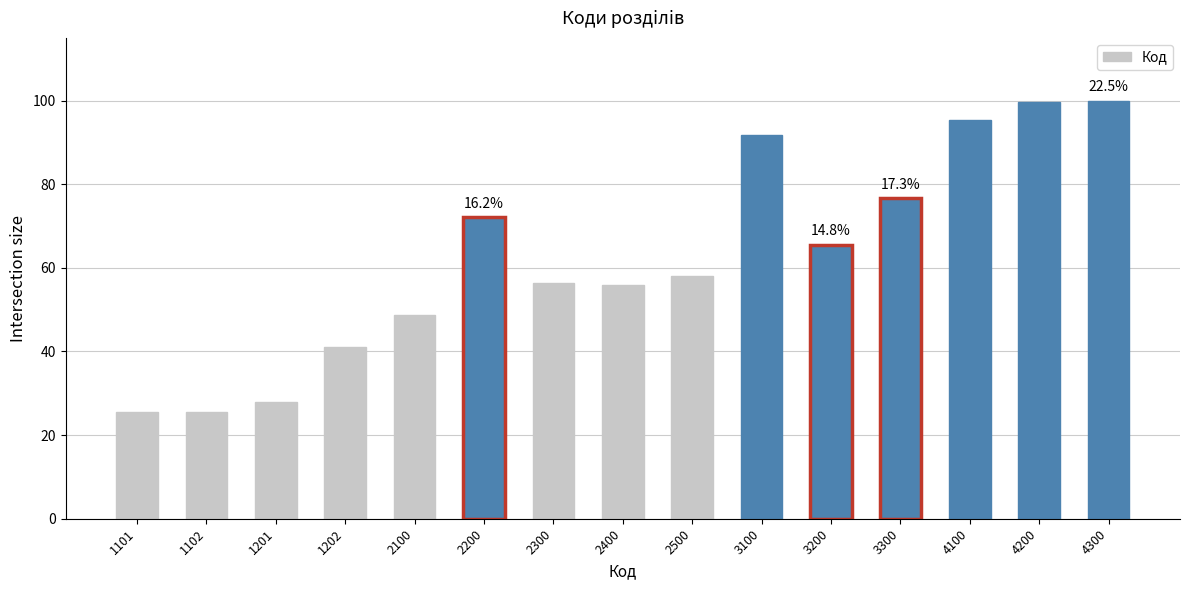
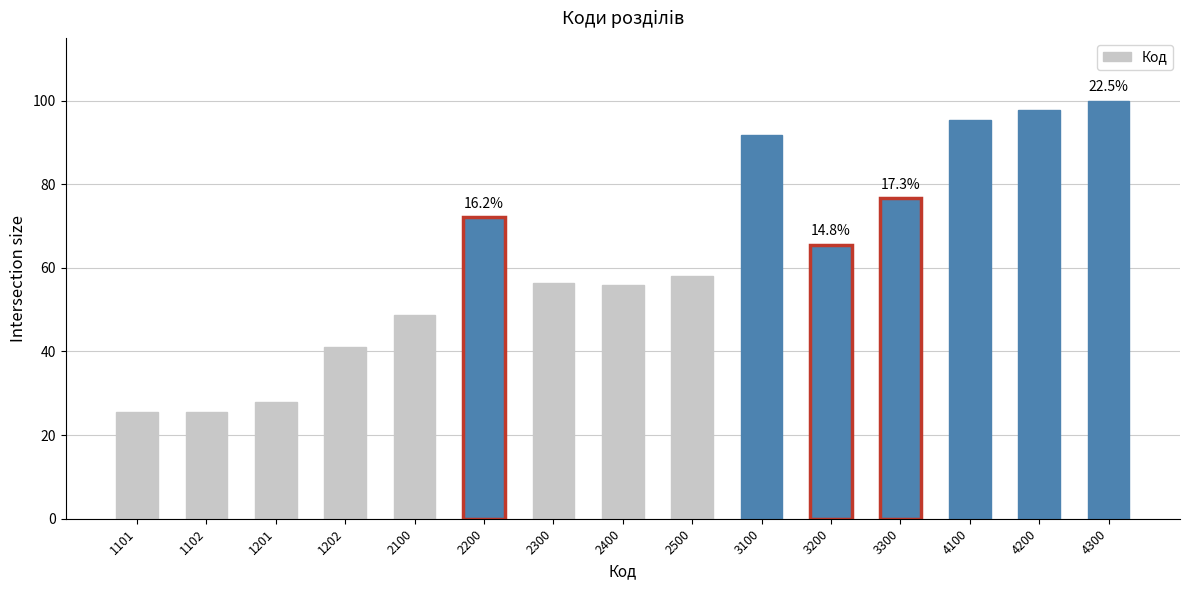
  {
    "1101": 26,
    "1102": 26,
    "1201": 28,
    "1202": 41,
    "2100": 49,
    "2300": 56,
    "2400": 56,
    "2500": 58,
    "3100": 92,
    "4100": 95,
-   "4200": 100
+   "4200": 98
  }
